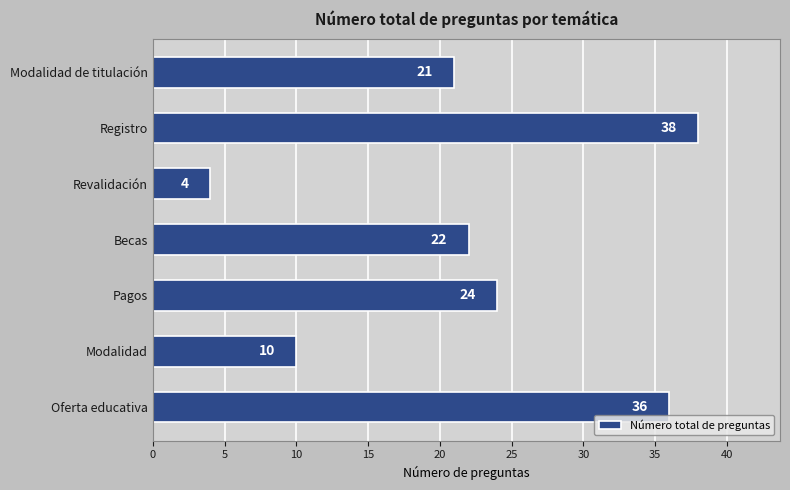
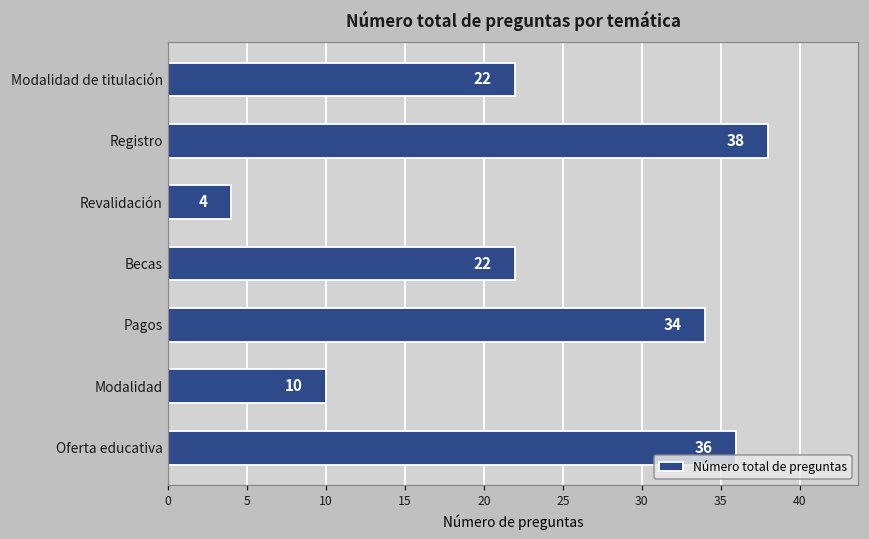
  {
-   "Modalidad de titulación": 21,
+   "Modalidad de titulación": 22,
    "Registro": 38,
    "Revalidación": 4,
    "Becas": 22,
-   "Pagos": 24,
+   "Pagos": 34,
    "Modalidad": 10,
    "Oferta educativa": 36
  }
